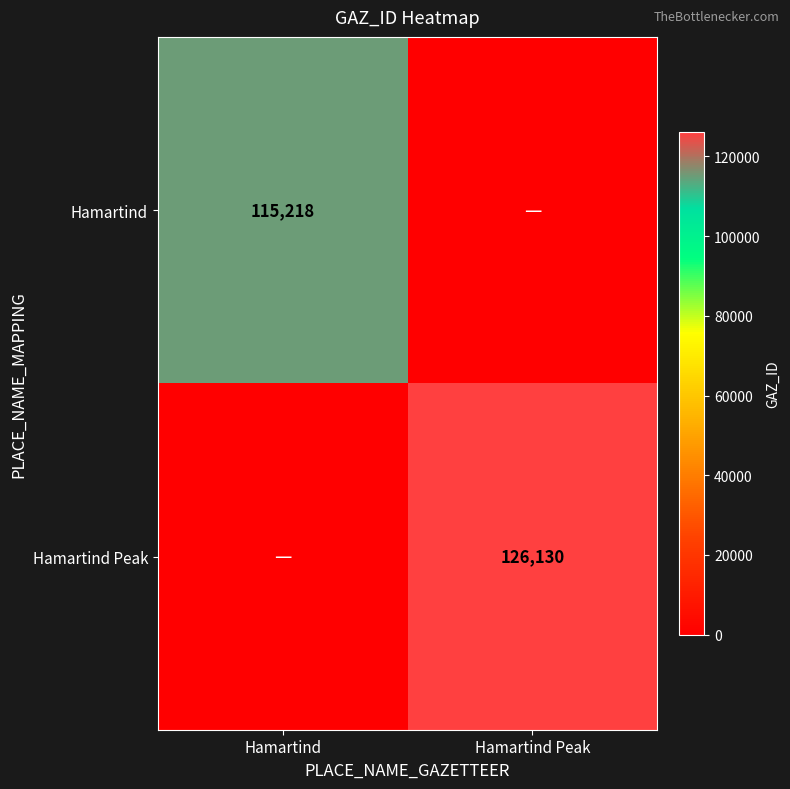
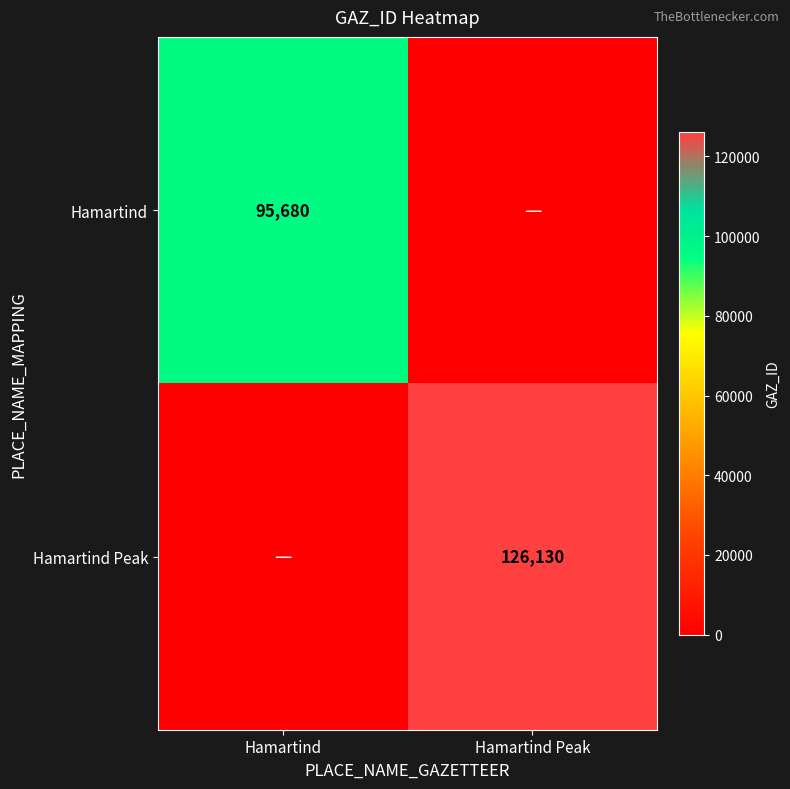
  {
    "Hamartind": {
-     "Hamartind": "115,218"
+     "Hamartind": "95,680"
    },
    "Hamartind Peak": {
      "Hamartind Peak": "126,130"
    }
  }
